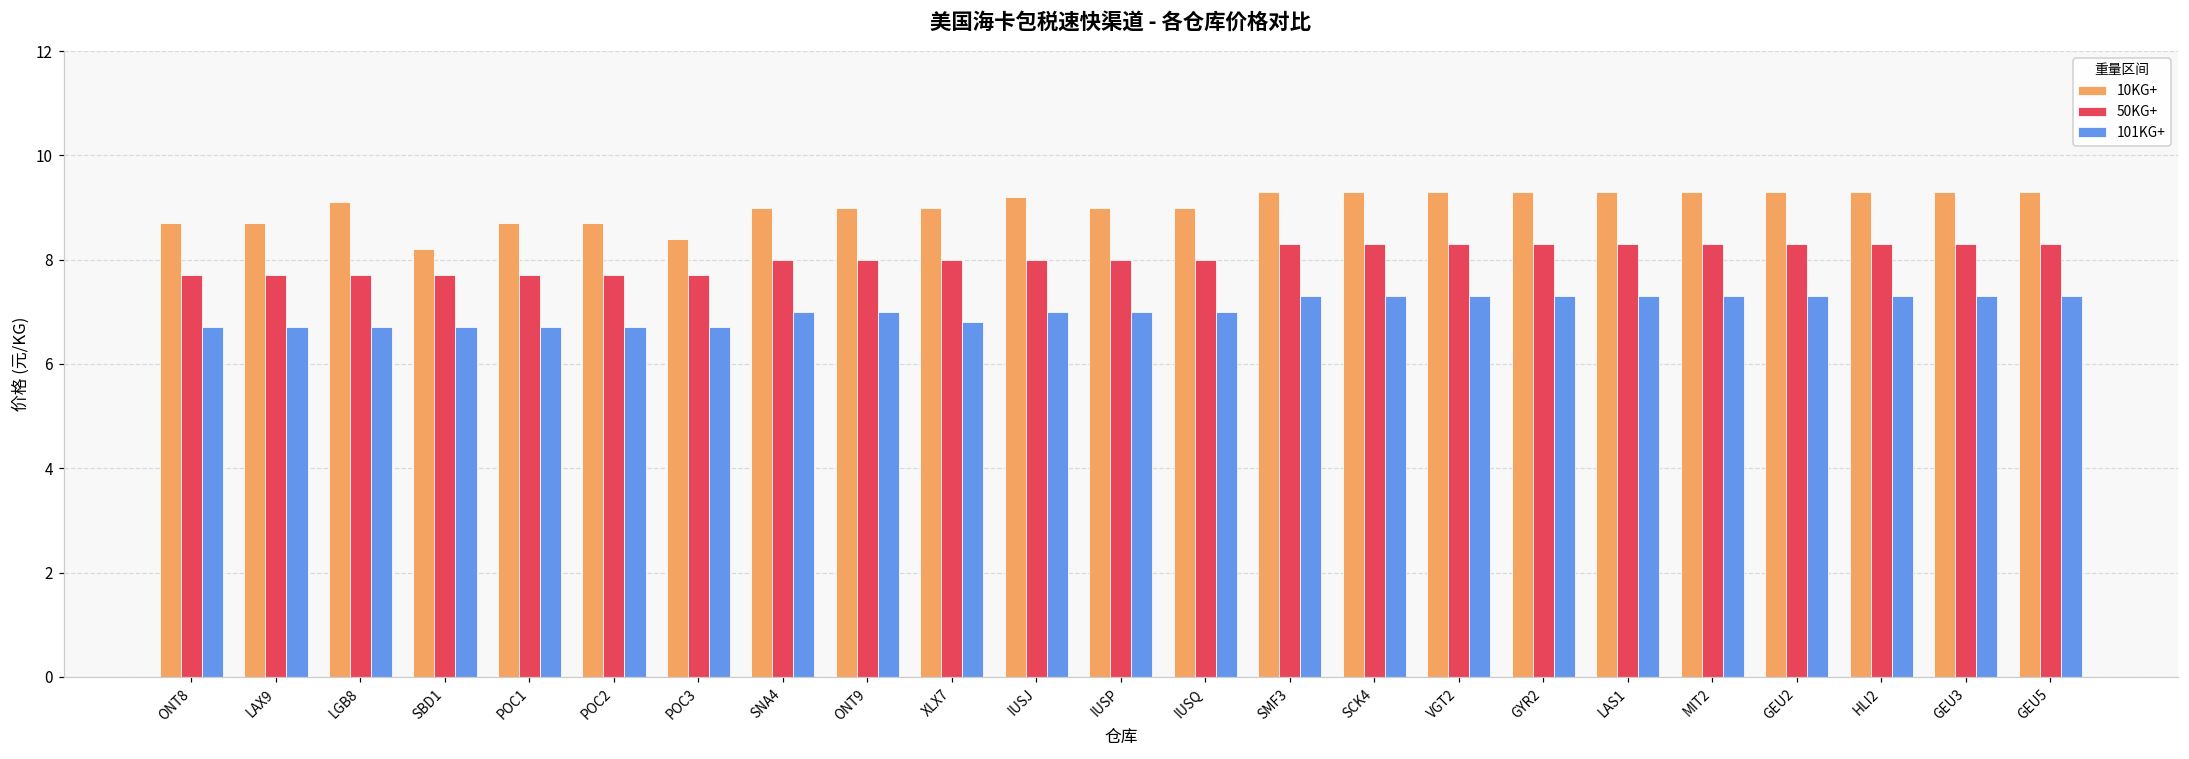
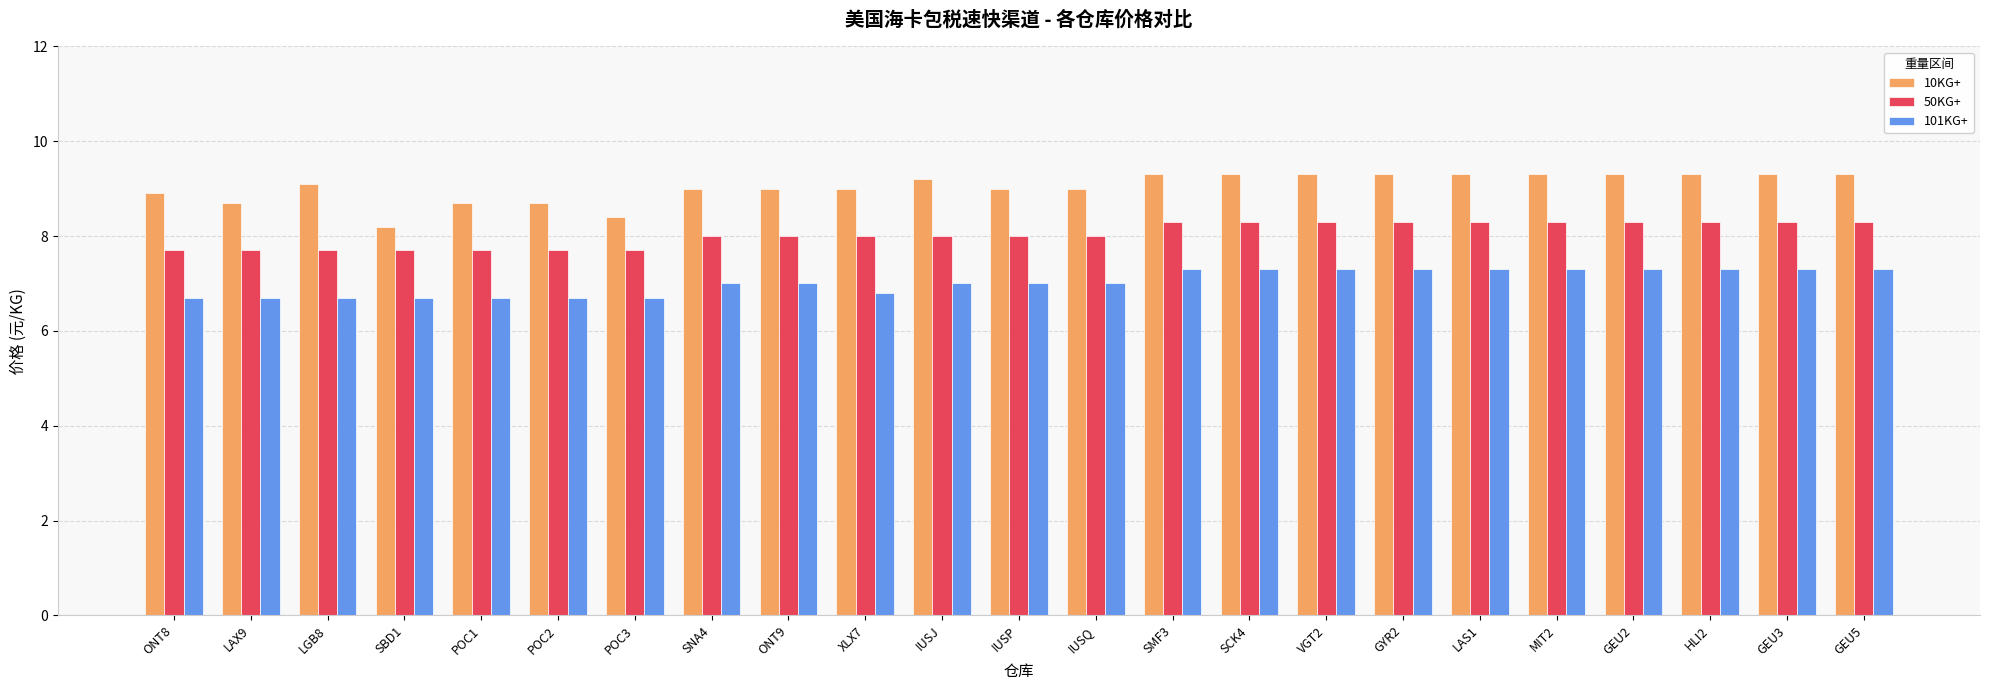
  {
    "10KG+": {
-     "ONT8": 8.7,
+     "ONT8": 8.9,
      "LAX9": 8.7,
      "LGB8": 9.1,
      "SBD1": 8.2,
      "POC1": 8.7,
      "POC2": 8.7,
      "POC3": 8.4,
      "SNA4": 9.0,
      "ONT9": 9.0,
      "XLX7": 9.0,
      "IUSJ": 9.2,
      "IUSP": 9.0,
      "IUSQ": 9.0,
      "SMF3": 9.3,
      "SCK4": 9.3,
      "VGT2": 9.3,
      "GYR2": 9.3,
      "LAS1": 9.3,
      "MIT2": 9.3,
      "GEU2": 9.3,
      "HLI2": 9.3,
      "GEU3": 9.3,
      "GEU5": 9.3
    },
    "50KG+": {
      "ONT8": 7.7,
      "LAX9": 7.7,
      "LGB8": 7.7,
      "SBD1": 7.7,
      "POC1": 7.7,
      "POC2": 7.7,
      "POC3": 7.7,
      "SNA4": 8.0,
      "ONT9": 8.0,
      "XLX7": 8.0,
      "IUSJ": 8.0,
      "IUSP": 8.0,
      "IUSQ": 8.0,
      "SMF3": 8.3,
      "SCK4": 8.3,
      "VGT2": 8.3,
      "GYR2": 8.3,
      "LAS1": 8.3,
      "MIT2": 8.3,
      "GEU2": 8.3,
      "HLI2": 8.3,
      "GEU3": 8.3,
      "GEU5": 8.3
    },
    "101KG+": {
      "ONT8": 6.7,
      "LAX9": 6.7,
      "LGB8": 6.7,
      "SBD1": 6.7,
      "POC1": 6.7,
      "POC2": 6.7,
      "POC3": 6.7,
      "SNA4": 7.0,
      "ONT9": 7.0,
      "XLX7": 6.8,
      "IUSJ": 7.0,
      "IUSP": 7.0,
      "IUSQ": 7.0,
      "SMF3": 7.3,
      "SCK4": 7.3,
      "VGT2": 7.3,
      "GYR2": 7.3,
      "LAS1": 7.3,
      "MIT2": 7.3,
      "GEU2": 7.3,
      "HLI2": 7.3,
      "GEU3": 7.3,
      "GEU5": 7.3
    }
  }
